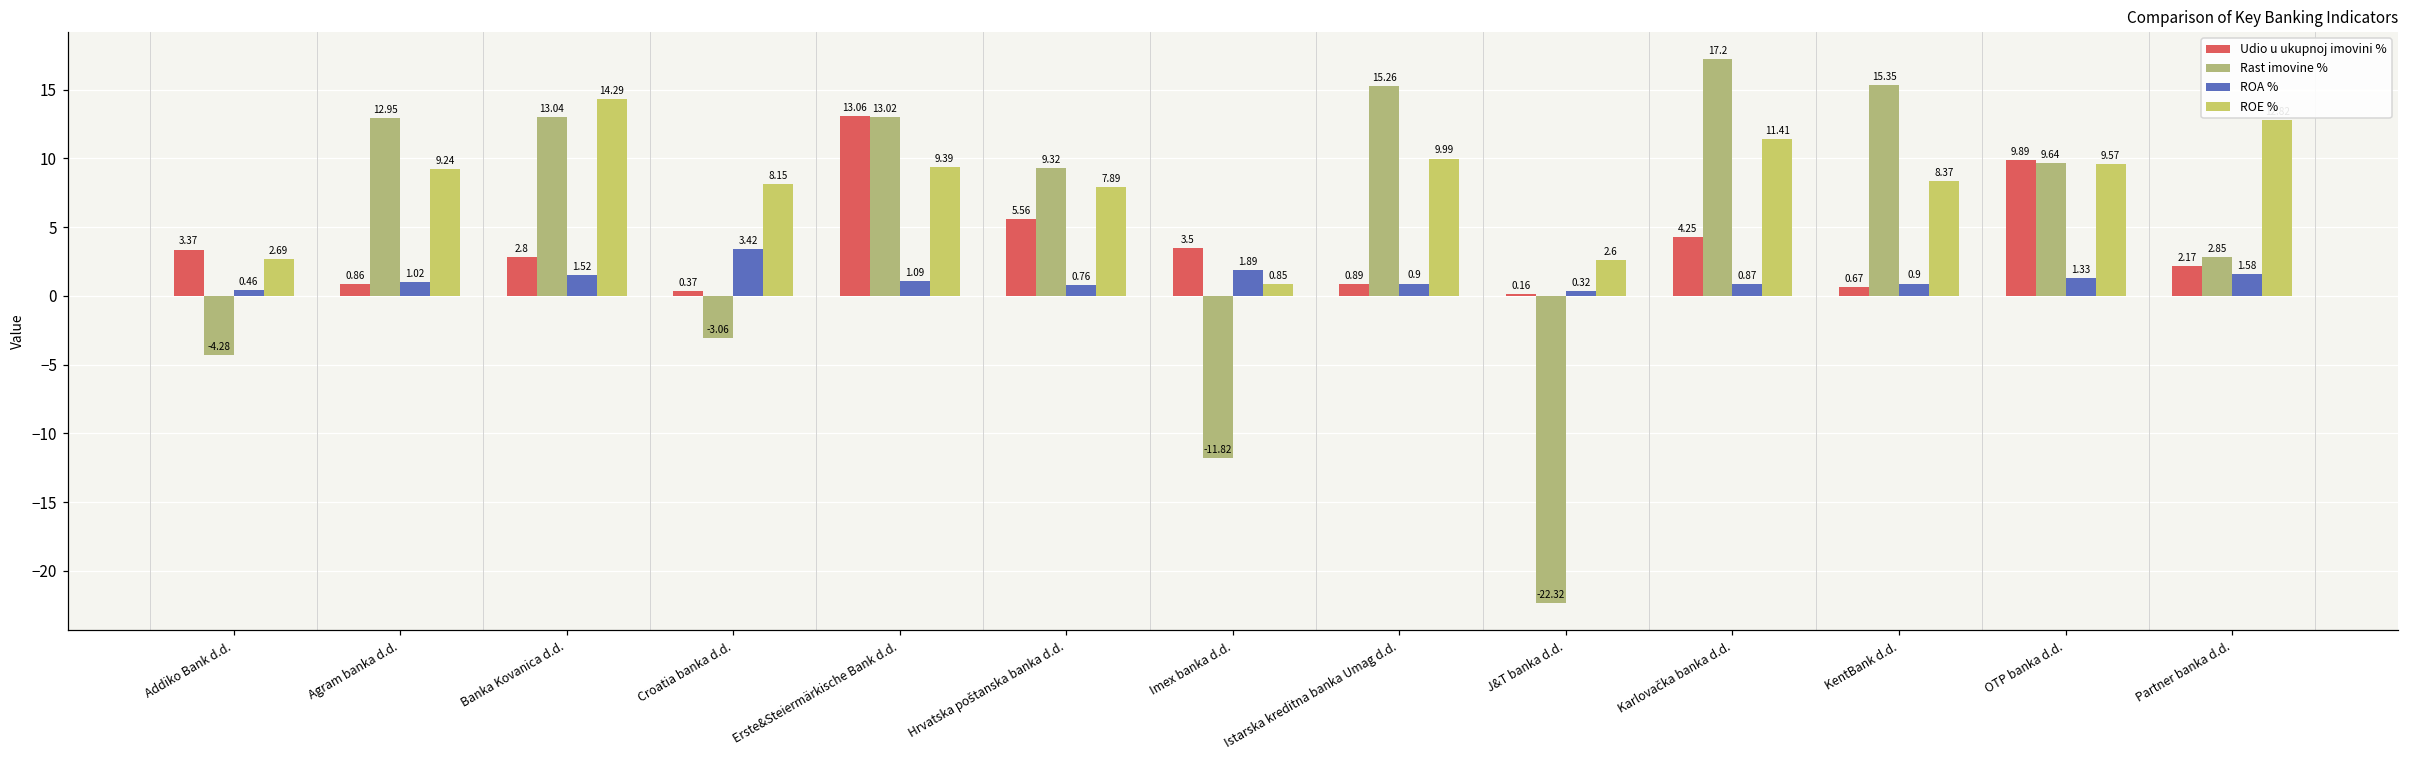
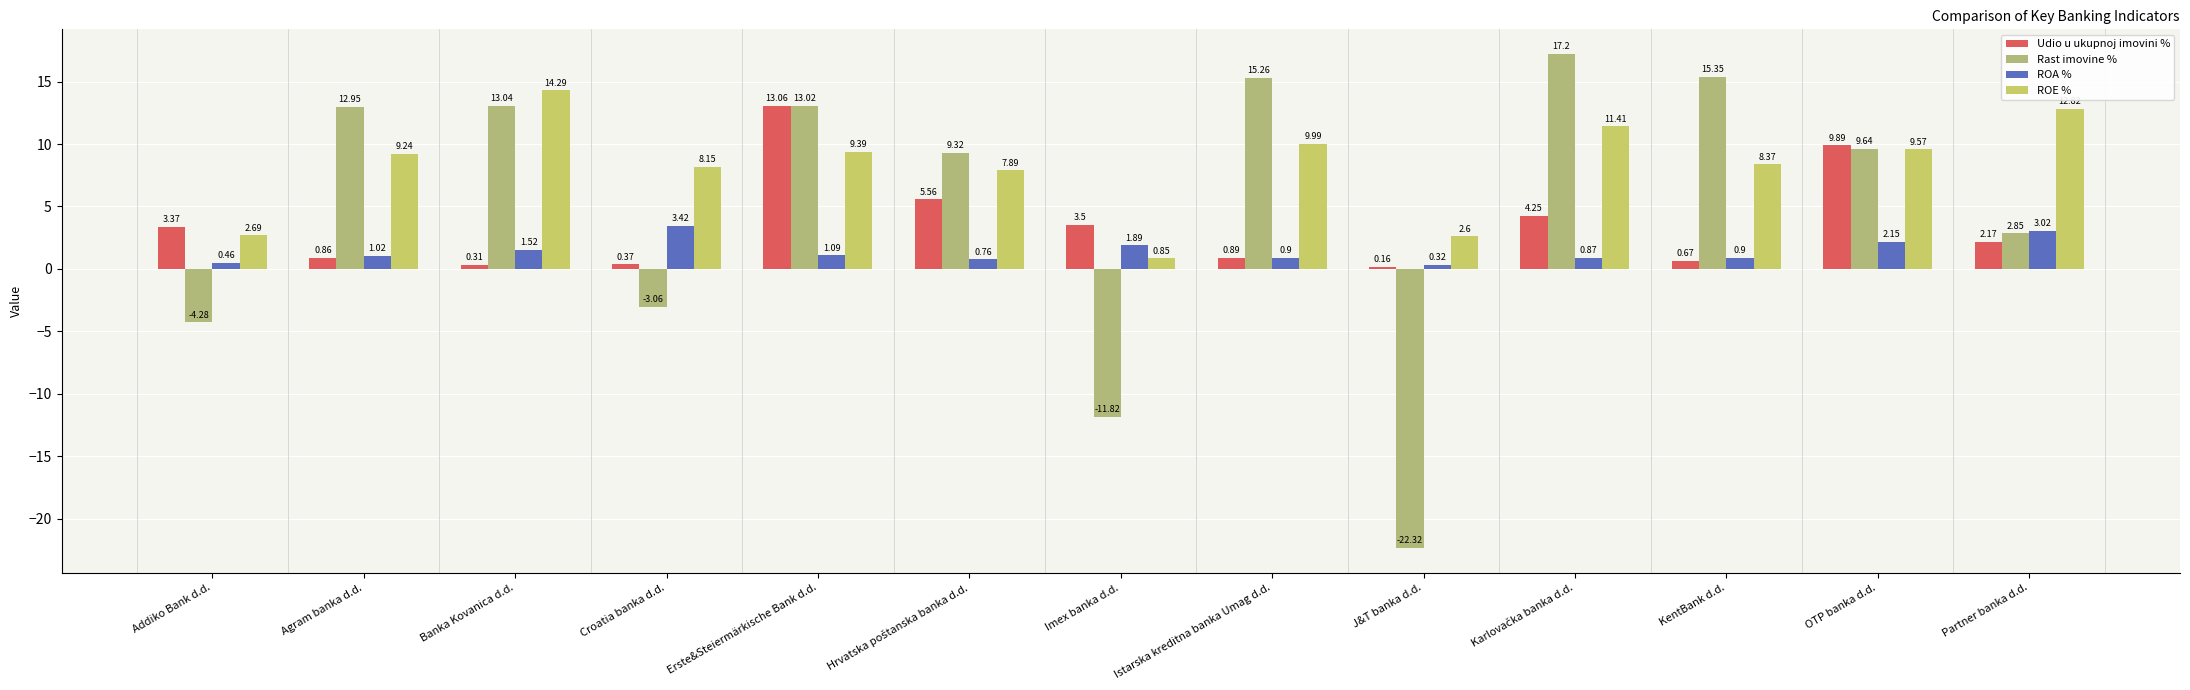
  {
    "Udio u ukupnoj imovini %": {
      "Addiko Bank d.d.": 3.37,
      "Agram banka d.d.": 0.86,
-     "Banka Kovanica d.d.": 2.8,
+     "Banka Kovanica d.d.": 0.31,
      "Croatia banka d.d.": 0.37,
      "Erste&Steiermärkische Bank d.d.": 13.06,
      "Hrvatska poštanska banka d.d.": 5.56,
      "Imex banka d.d.": 3.5,
      "Istarska kreditna banka Umag d.d.": 0.89,
      "J&T banka d.d.": 0.16,
      "Karlovačka banka d.d.": 4.25,
      "KentBank d.d.": 0.67,
      "OTP banka d.d.": 9.89,
      "Partner banka d.d.": 2.17
    },
    "ROA %": {
      "Addiko Bank d.d.": 0.46,
      "Agram banka d.d.": 1.02,
      "Banka Kovanica d.d.": 1.52,
      "Croatia banka d.d.": 3.42,
      "Erste&Steiermärkische Bank d.d.": 1.09,
      "Hrvatska poštanska banka d.d.": 0.76,
      "Imex banka d.d.": 1.89,
      "Istarska kreditna banka Umag d.d.": 0.9,
      "J&T banka d.d.": 0.32,
      "Karlovačka banka d.d.": 0.87,
      "KentBank d.d.": 0.9,
-     "OTP banka d.d.": 1.33,
-     "Partner banka d.d.": 1.58
+     "OTP banka d.d.": 2.15,
+     "Partner banka d.d.": 3.02
    }
  }
